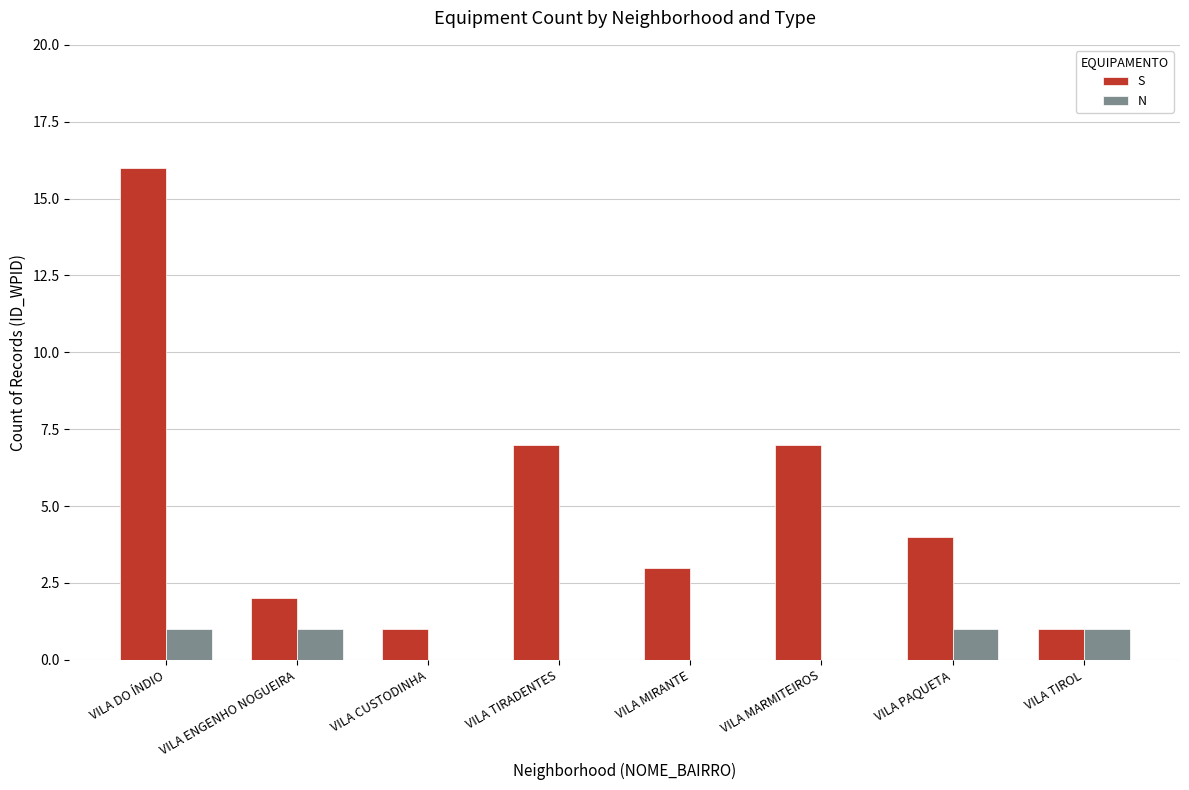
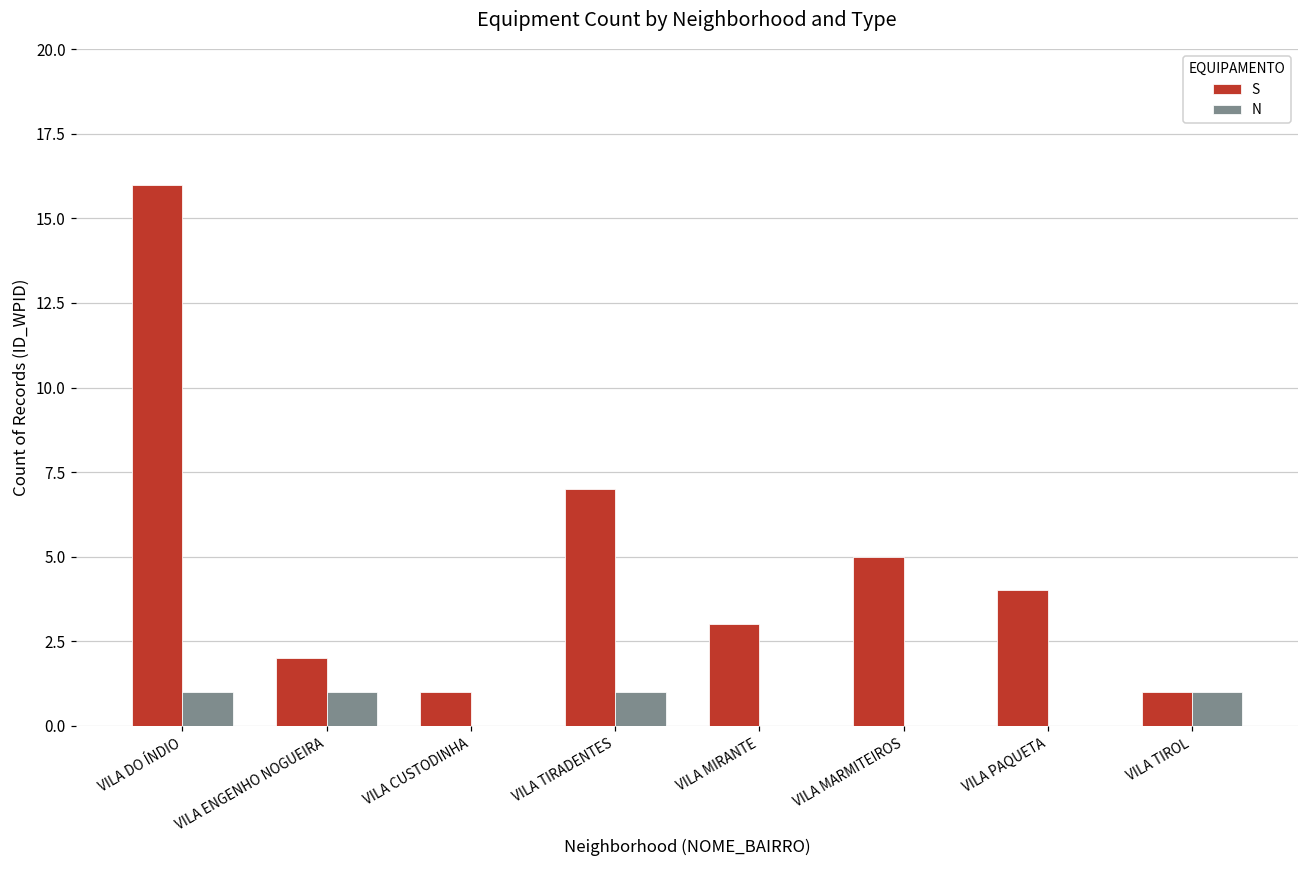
  {
    "S": {
      "VILA DO ÍNDIO": 16,
      "VILA ENGENHO NOGUEIRA": 2,
      "VILA CUSTODINHA": 1,
      "VILA TIRADENTES": 7,
      "VILA MIRANTE": 3,
-     "VILA MARMITEIROS": 7,
+     "VILA MARMITEIROS": 5,
      "VILA PAQUETA": 4,
      "VILA TIROL": 1
    },
    "N": {
      "VILA DO ÍNDIO": 1,
      "VILA ENGENHO NOGUEIRA": 1,
      "VILA CUSTODINHA": 0,
-     "VILA TIRADENTES": 0,
+     "VILA TIRADENTES": 1,
      "VILA MIRANTE": 0,
      "VILA MARMITEIROS": 0,
-     "VILA PAQUETA": 1,
+     "VILA PAQUETA": 0,
      "VILA TIROL": 1
    }
  }
